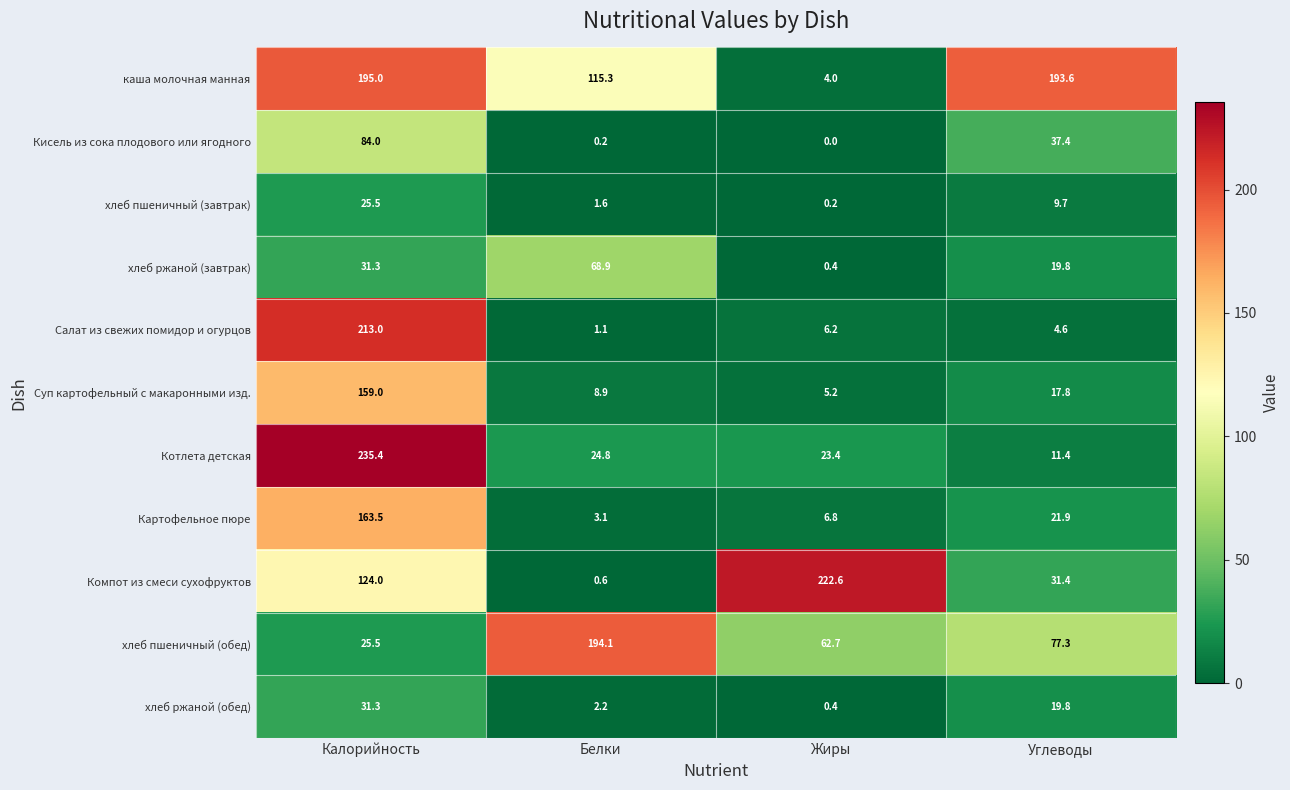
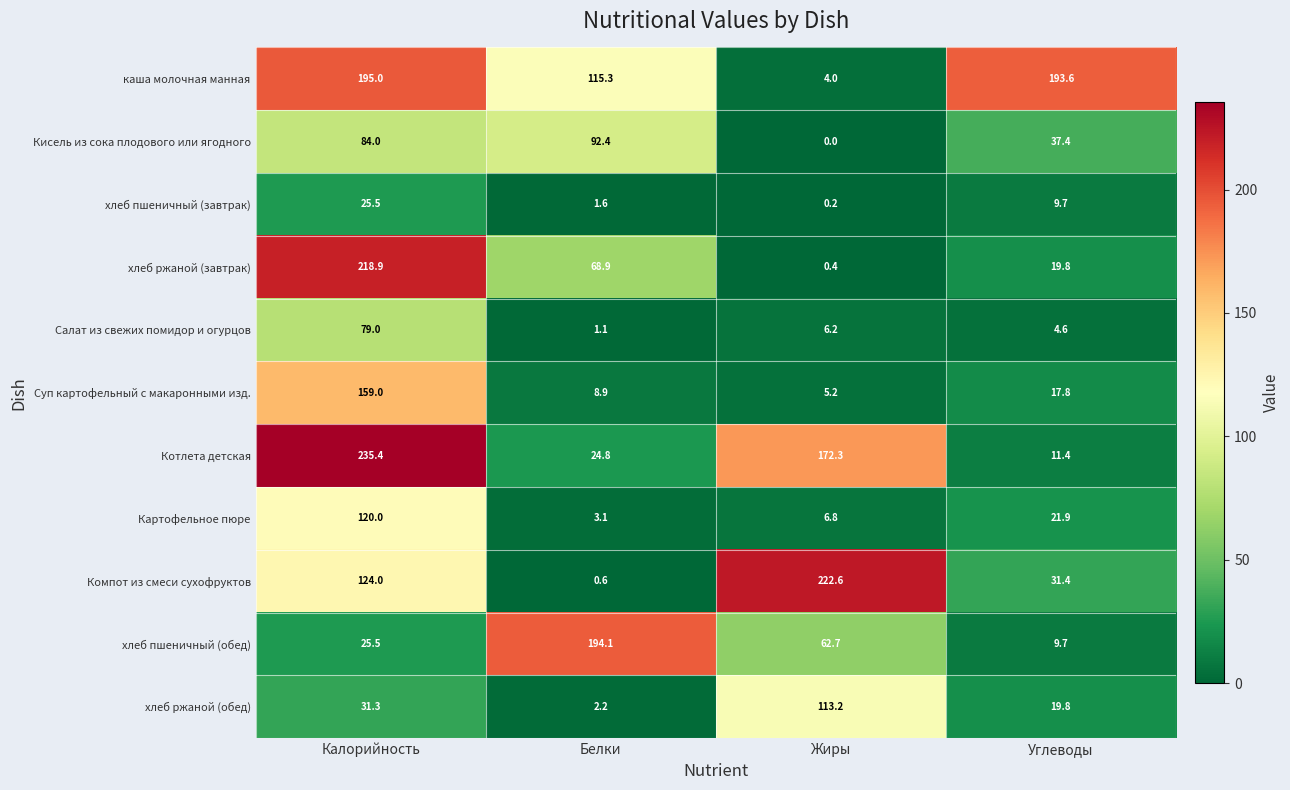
  {
    "каша молочная манная": {
      "Калорийность": 195.0,
      "Белки": 115.3,
      "Жиры": 4.0,
      "Углеводы": 193.6
    },
    "Кисель из сока плодового или ягодного": {
      "Калорийность": 84.0,
-     "Белки": 0.2,
+     "Белки": 92.4,
      "Жиры": 0.0,
      "Углеводы": 37.4
    },
    "хлеб пшеничный (завтрак)": {
      "Калорийность": 25.5,
      "Белки": 1.6,
      "Жиры": 0.2,
      "Углеводы": 9.7
    },
    "хлеб ржаной (завтрак)": {
-     "Калорийность": 31.3,
+     "Калорийность": 218.9,
      "Белки": 68.9,
      "Жиры": 0.4,
      "Углеводы": 19.8
    },
    "Салат из свежих помидор и огурцов": {
-     "Калорийность": 213.0,
+     "Калорийность": 79.0,
      "Белки": 1.1,
      "Жиры": 6.2,
      "Углеводы": 4.6
    },
    "Суп картофельный с макаронными изд.": {
      "Калорийность": 159.0,
      "Белки": 8.9,
      "Жиры": 5.2,
      "Углеводы": 17.8
    },
    "Котлета детская": {
      "Калорийность": 235.4,
      "Белки": 24.8,
-     "Жиры": 23.4,
+     "Жиры": 172.3,
      "Углеводы": 11.4
    },
    "Картофельное пюре": {
-     "Калорийность": 163.5,
+     "Калорийность": 120.0,
      "Белки": 3.1,
      "Жиры": 6.8,
      "Углеводы": 21.9
    },
    "Компот из смеси сухофруктов": {
      "Калорийность": 124.0,
      "Белки": 0.6,
      "Жиры": 222.6,
      "Углеводы": 31.4
    },
    "хлеб пшеничный (обед)": {
      "Калорийность": 25.5,
      "Белки": 194.1,
      "Жиры": 62.7,
-     "Углеводы": 77.3
+     "Углеводы": 9.7
    },
    "хлеб ржаной (обед)": {
      "Калорийность": 31.3,
      "Белки": 2.2,
-     "Жиры": 0.4,
+     "Жиры": 113.2,
      "Углеводы": 19.8
    }
  }
